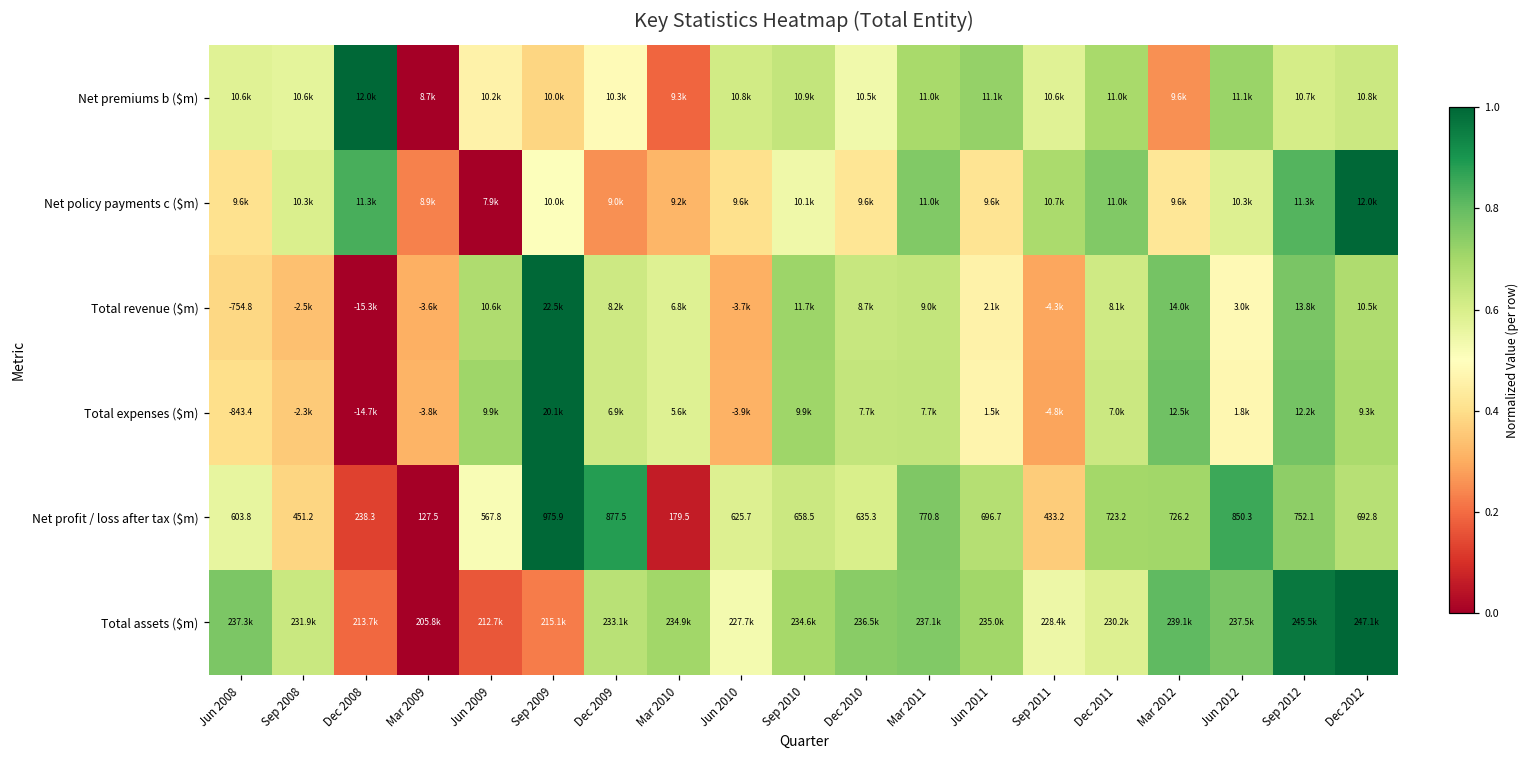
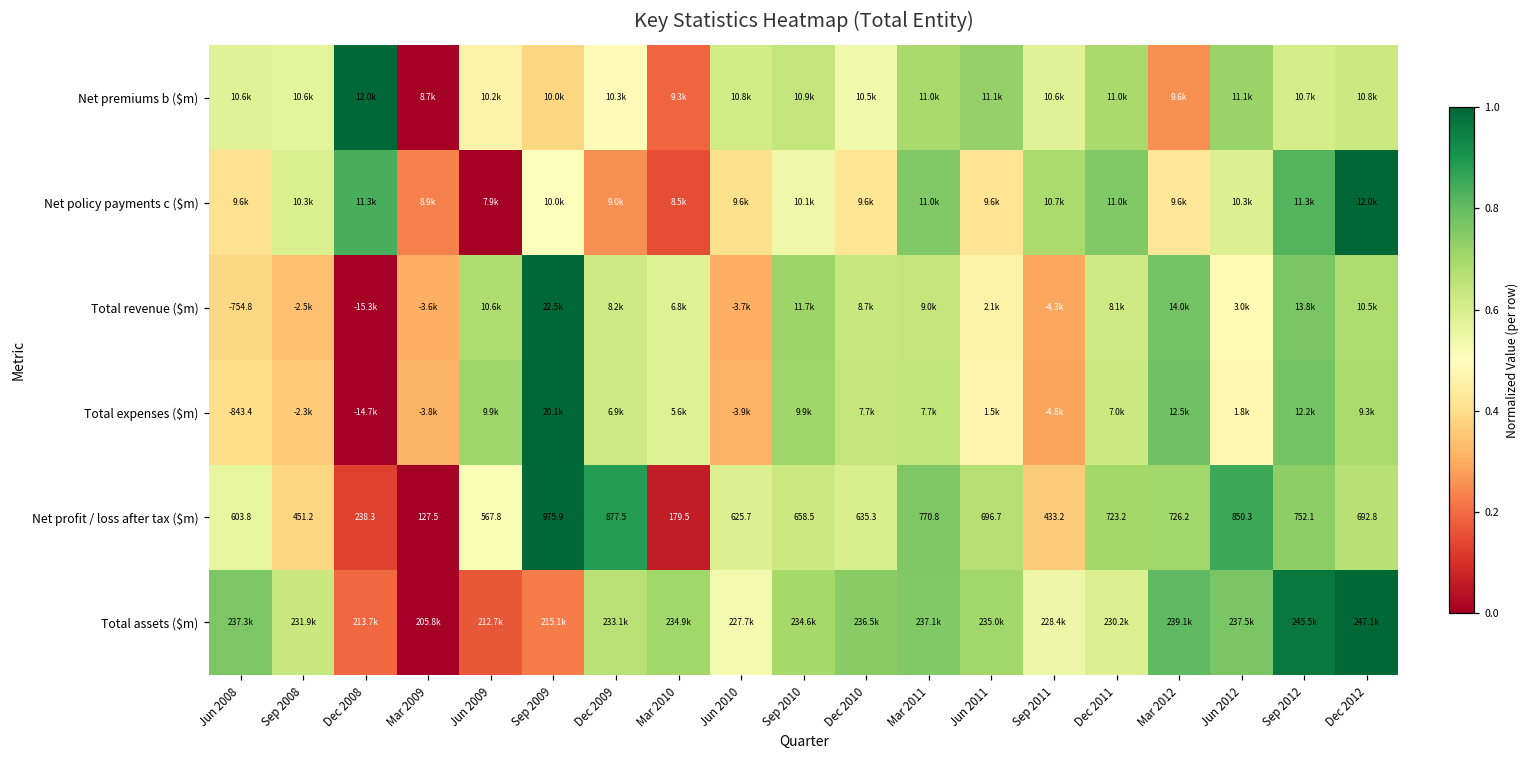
  {
    "Net premiums b ($m)": {
      "Jun 2008": "10.6k",
      "Sep 2008": "10.6k",
      "Dec 2008": "12.0k",
      "Mar 2009": "8.7k",
      "Jun 2009": "10.2k",
      "Sep 2009": "10.0k",
      "Dec 2009": "10.3k",
      "Mar 2010": "9.3k",
      "Jun 2010": "10.8k",
      "Sep 2010": "10.9k",
      "Dec 2010": "10.5k",
      "Mar 2011": "11.0k",
      "Jun 2011": "11.1k",
      "Sep 2011": "10.6k",
      "Dec 2011": "11.0k",
      "Mar 2012": "9.6k",
      "Jun 2012": "11.1k",
      "Sep 2012": "10.7k",
      "Dec 2012": "10.8k"
    },
    "Net policy payments c ($m)": {
      "Jun 2008": "9.6k",
      "Sep 2008": "10.3k",
      "Dec 2008": "11.3k",
      "Mar 2009": "8.9k",
      "Jun 2009": "7.9k",
      "Sep 2009": "10.0k",
      "Dec 2009": "9.0k",
-     "Mar 2010": "9.2k",
+     "Mar 2010": "8.5k",
      "Jun 2010": "9.6k",
      "Sep 2010": "10.1k",
      "Dec 2010": "9.6k",
      "Mar 2011": "11.0k",
      "Jun 2011": "9.6k",
      "Sep 2011": "10.7k",
      "Dec 2011": "11.0k",
      "Mar 2012": "9.6k",
      "Jun 2012": "10.3k",
      "Sep 2012": "11.3k",
      "Dec 2012": "12.0k"
    },
    "Total revenue ($m)": {
      "Jun 2008": "-754.8",
      "Sep 2008": "-2.5k",
      "Dec 2008": "-15.3k",
      "Mar 2009": "-3.6k",
      "Jun 2009": "10.6k",
      "Sep 2009": "22.5k",
      "Dec 2009": "8.2k",
      "Mar 2010": "6.8k",
      "Jun 2010": "-3.7k",
      "Sep 2010": "11.7k",
      "Dec 2010": "8.7k",
      "Mar 2011": "9.0k",
      "Jun 2011": "2.1k",
      "Sep 2011": "-4.3k",
      "Dec 2011": "8.1k",
      "Mar 2012": "14.0k",
      "Jun 2012": "3.0k",
      "Sep 2012": "13.8k",
      "Dec 2012": "10.5k"
    },
    "Total expenses ($m)": {
      "Jun 2008": "-843.4",
      "Sep 2008": "-2.3k",
      "Dec 2008": "-14.7k",
      "Mar 2009": "-3.8k",
      "Jun 2009": "9.9k",
      "Sep 2009": "20.1k",
      "Dec 2009": "6.9k",
      "Mar 2010": "5.6k",
      "Jun 2010": "-3.9k",
      "Sep 2010": "9.9k",
      "Dec 2010": "7.7k",
      "Mar 2011": "7.7k",
      "Jun 2011": "1.5k",
      "Sep 2011": "-4.8k",
      "Dec 2011": "7.0k",
      "Mar 2012": "12.5k",
      "Jun 2012": "1.8k",
      "Sep 2012": "12.2k",
      "Dec 2012": "9.3k"
    },
    "Net profit / loss after tax ($m)": {
      "Jun 2008": "603.8",
      "Sep 2008": "451.2",
      "Dec 2008": "238.3",
      "Mar 2009": "127.5",
      "Jun 2009": "567.8",
      "Sep 2009": "975.9",
      "Dec 2009": "877.5",
      "Mar 2010": "179.5",
      "Jun 2010": "625.7",
      "Sep 2010": "658.5",
      "Dec 2010": "635.3",
      "Mar 2011": "770.8",
      "Jun 2011": "696.7",
      "Sep 2011": "433.2",
      "Dec 2011": "723.2",
      "Mar 2012": "726.2",
      "Jun 2012": "850.3",
      "Sep 2012": "752.1",
      "Dec 2012": "692.8"
    },
    "Total assets ($m)": {
      "Jun 2008": "237.3k",
      "Sep 2008": "231.9k",
      "Dec 2008": "213.7k",
      "Mar 2009": "205.8k",
      "Jun 2009": "212.7k",
      "Sep 2009": "215.1k",
      "Dec 2009": "233.1k",
      "Mar 2010": "234.9k",
      "Jun 2010": "227.7k",
      "Sep 2010": "234.6k",
      "Dec 2010": "236.5k",
      "Mar 2011": "237.1k",
      "Jun 2011": "235.0k",
      "Sep 2011": "228.4k",
      "Dec 2011": "230.2k",
      "Mar 2012": "239.1k",
      "Jun 2012": "237.5k",
      "Sep 2012": "245.5k",
      "Dec 2012": "247.1k"
    }
  }
